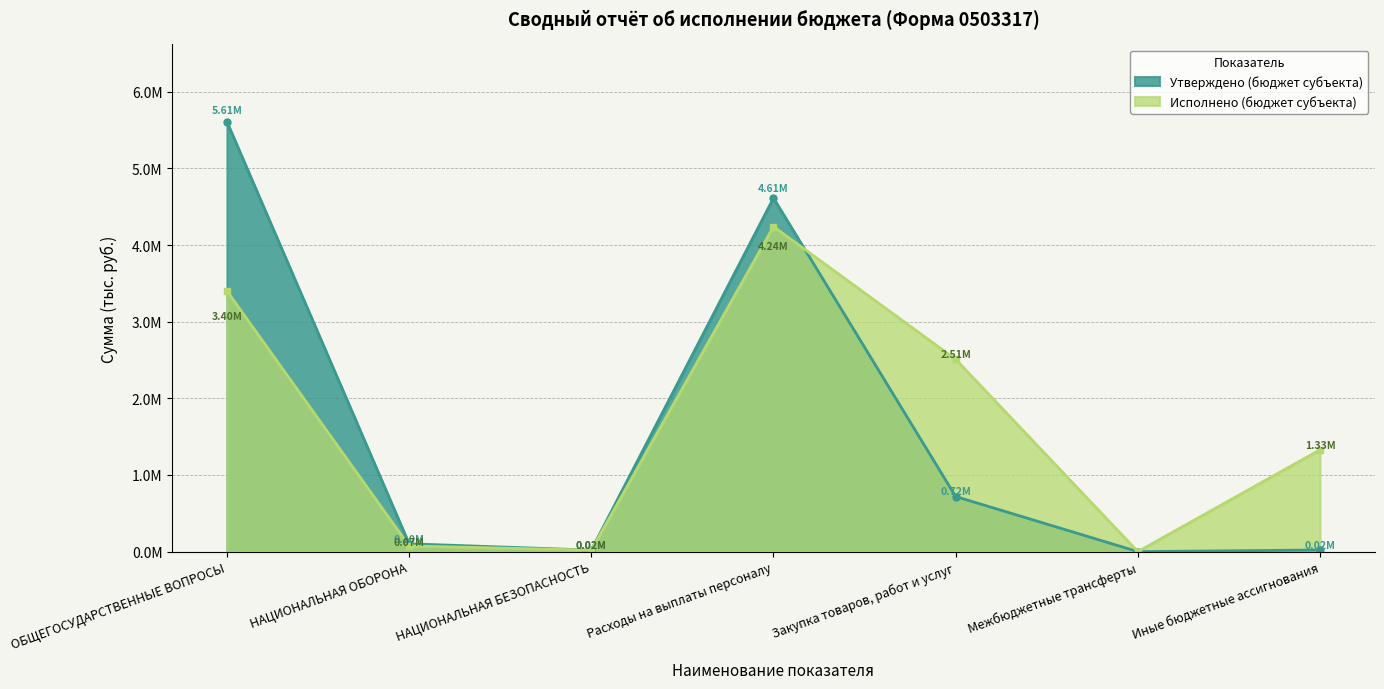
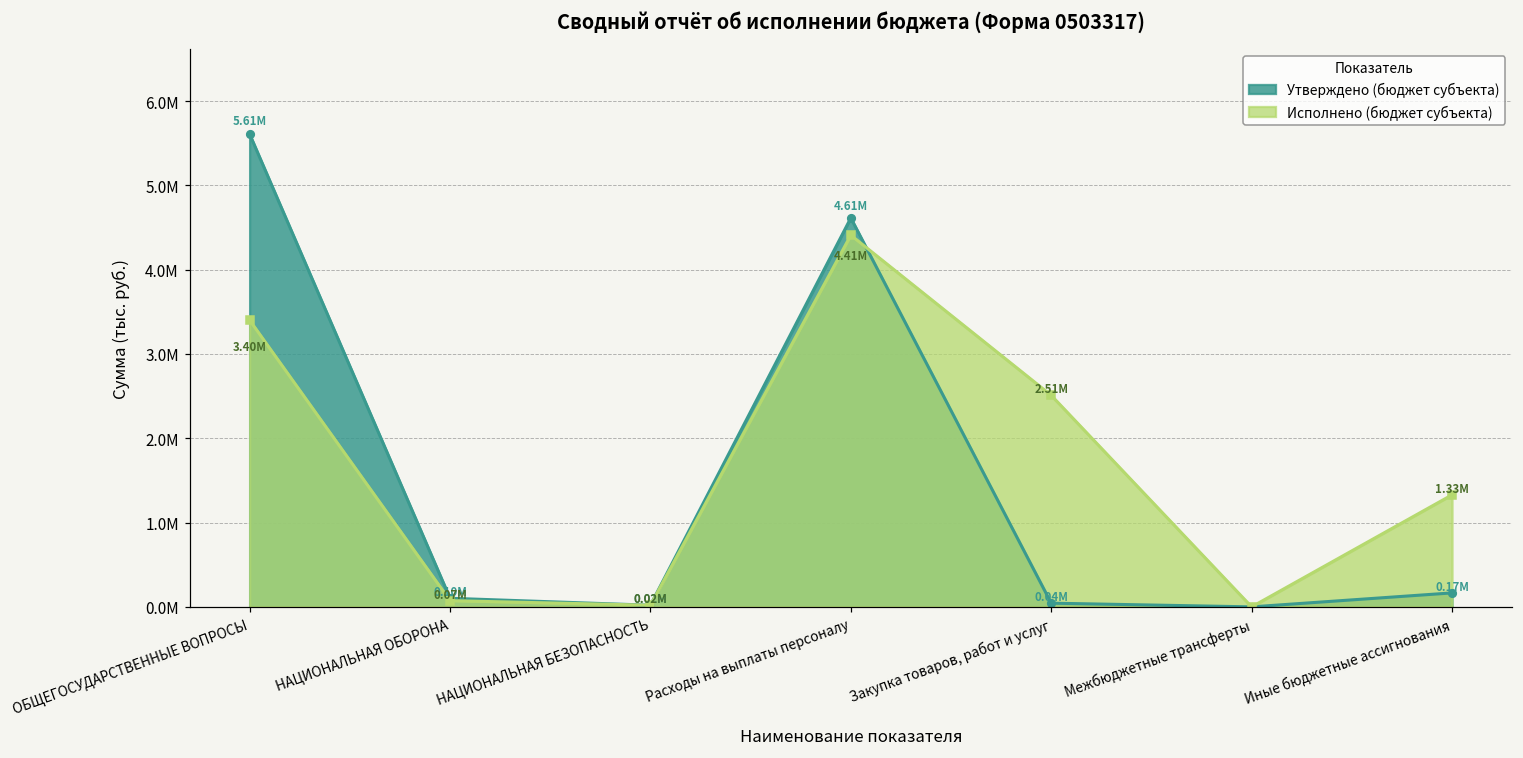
  {
    "Утверждено (бюджет субъекта)": {
      "ОБЩЕГОСУДАРСТВЕННЫЕ ВОПРОСЫ": "5.61M",
      "Расходы на выплаты персоналу": "4.61M",
-     "Закупка товаров, работ и услуг": "0.72M",
-     "Иные бюджетные ассигнования": "0.02M"
+     "Закупка товаров, работ и услуг": "0.04M",
+     "Иные бюджетные ассигнования": "0.17M"
    },
    "Исполнено (бюджет субъекта)": {
      "ОБЩЕГОСУДАРСТВЕННЫЕ ВОПРОСЫ": "3.40M",
-     "Расходы на выплаты персоналу": "4.24M",
+     "Расходы на выплаты персоналу": "4.41M",
      "Закупка товаров, работ и услуг": "2.51M",
      "Иные бюджетные ассигнования": "1.33M"
    }
  }
